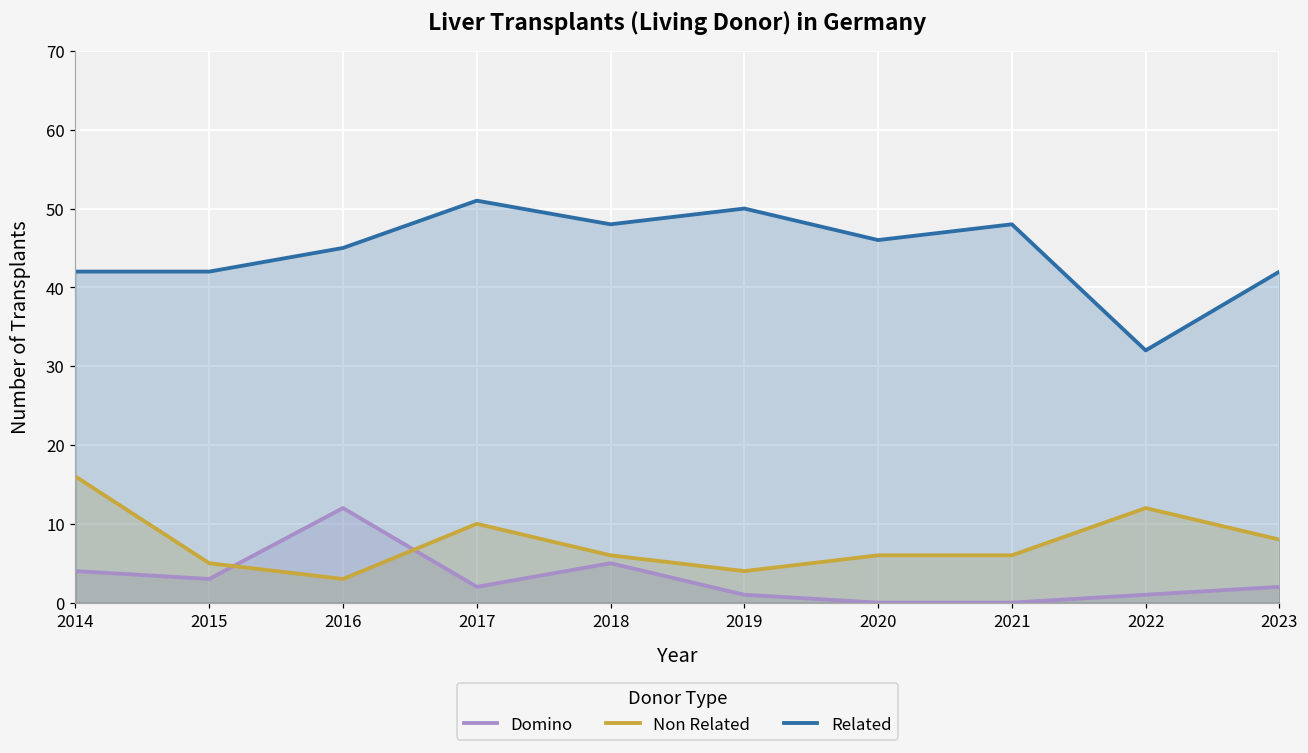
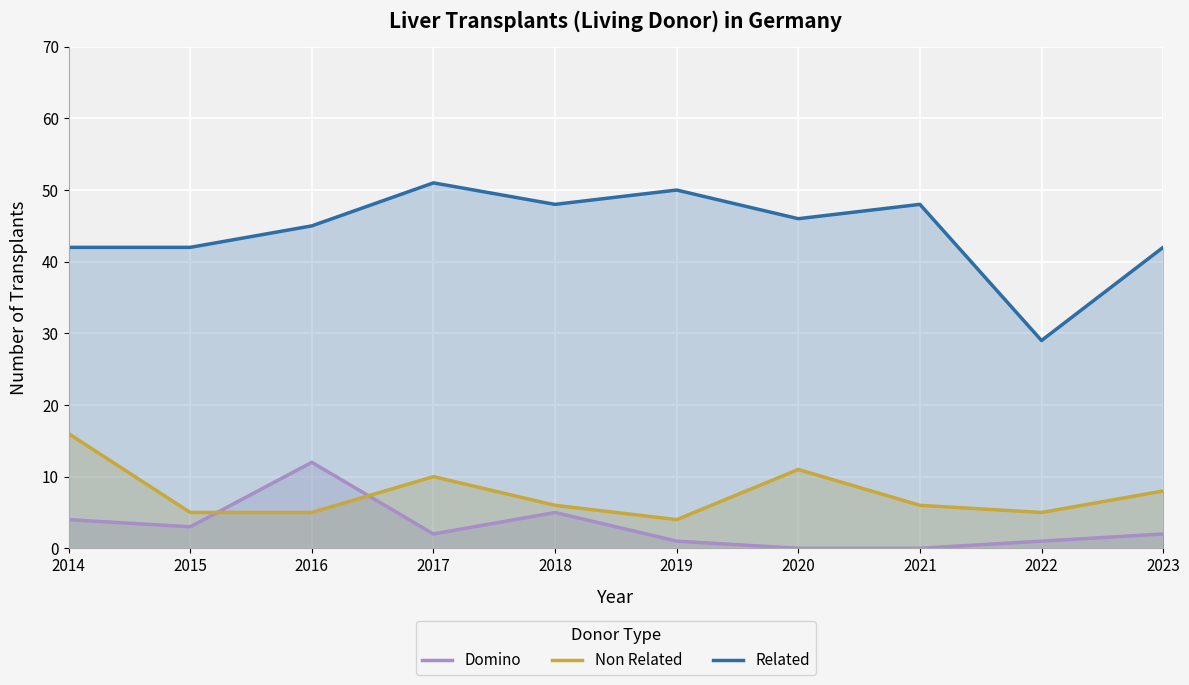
  {
    "Domino": {
      "2014": 4,
      "2015": 3,
      "2016": 12,
      "2017": 2,
      "2018": 5,
      "2019": 1,
      "2020": 0,
      "2021": 0,
      "2022": 1,
      "2023": 2
    },
    "Non Related": {
      "2014": 16,
      "2015": 5,
-     "2016": 3,
+     "2016": 5,
      "2017": 10,
      "2018": 6,
      "2019": 4,
-     "2020": 6,
+     "2020": 11,
      "2021": 6,
-     "2022": 12,
+     "2022": 5,
      "2023": 8
    },
    "Related": {
      "2014": 42,
      "2015": 42,
      "2016": 45,
      "2017": 51,
      "2018": 48,
      "2019": 50,
      "2020": 46,
      "2021": 48,
-     "2022": 32,
+     "2022": 29,
      "2023": 42
    }
  }
